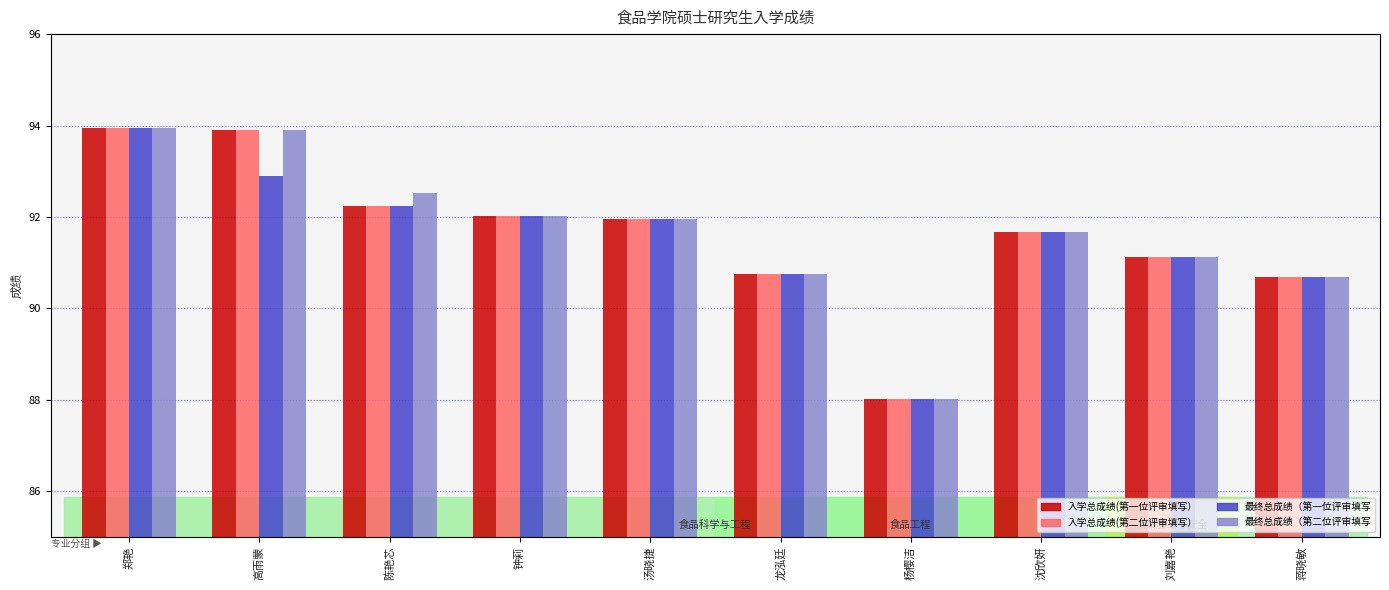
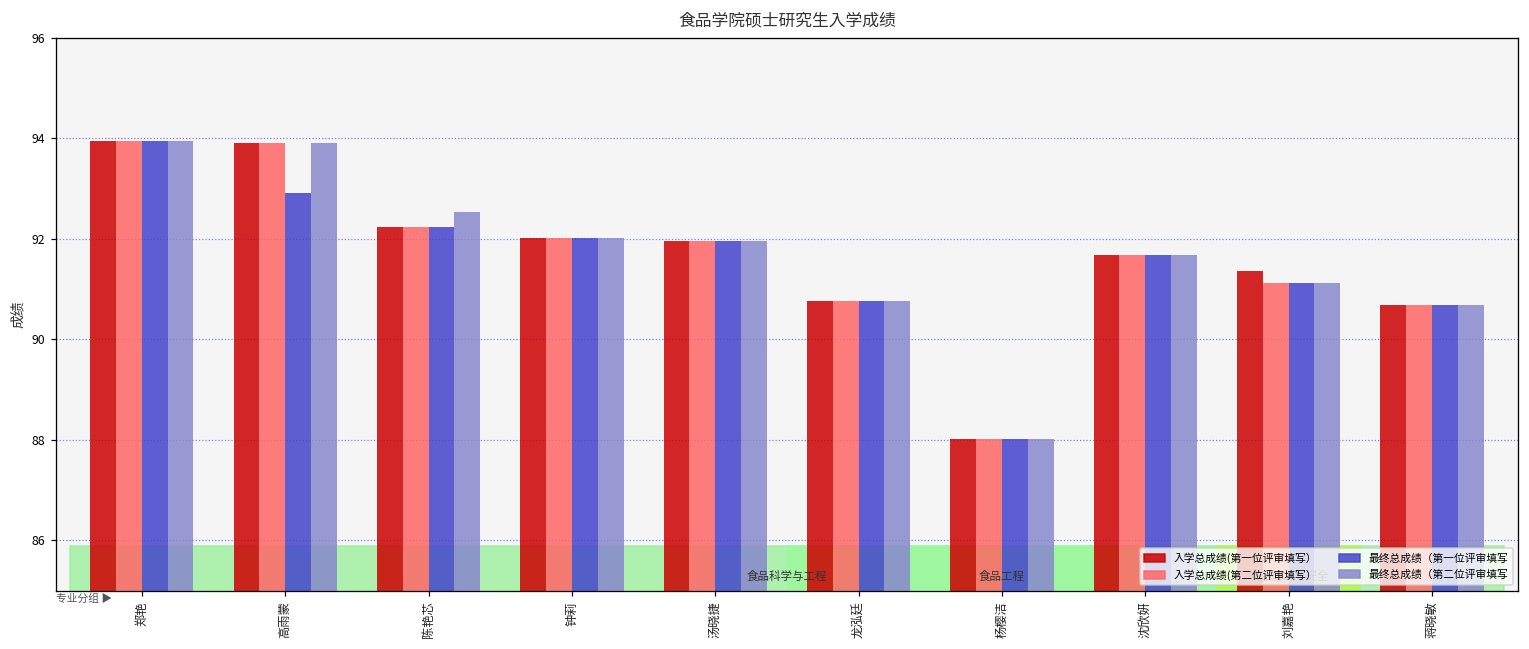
  {
    "入学总成绩(第一位评审填写）": {
      "郑艳": 94.0,
      "高雨蒙": 93.9,
      "陈艳芯": 92.2,
      "钟莉": 92.0,
      "汤晓捷": 92.0,
      "龙泓廷": 90.8,
      "杨樱洁": 88.0,
      "沈欣妍": 91.7,
-     "刘嘉艳": 91.1,
+     "刘嘉艳": 91.4,
      "蒋晓敏": 90.7
    },
    "入学总成绩(第二位评审填写）": {
      "郑艳": 94.0,
      "高雨蒙": 93.9,
      "陈艳芯": 92.2,
      "钟莉": 92.0,
      "汤晓捷": 92.0,
      "龙泓廷": 90.8,
      "杨樱洁": 88.0,
      "沈欣妍": 91.7,
      "刘嘉艳": 91.1,
      "蒋晓敏": 90.7
    },
    "最终总成绩（第一位评审填写": {
      "郑艳": 94.0,
      "高雨蒙": 92.9,
      "陈艳芯": 92.2,
      "钟莉": 92.0,
      "汤晓捷": 92.0,
      "龙泓廷": 90.8,
      "杨樱洁": 88.0,
      "沈欣妍": 91.7,
      "刘嘉艳": 91.1,
      "蒋晓敏": 90.7
    },
    "最终总成绩（第二位评审填写": {
      "郑艳": 94.0,
      "高雨蒙": 93.9,
      "陈艳芯": 92.5,
      "钟莉": 92.0,
      "汤晓捷": 92.0,
      "龙泓廷": 90.8,
      "杨樱洁": 88.0,
      "沈欣妍": 91.7,
      "刘嘉艳": 91.1,
      "蒋晓敏": 90.7
    }
  }
